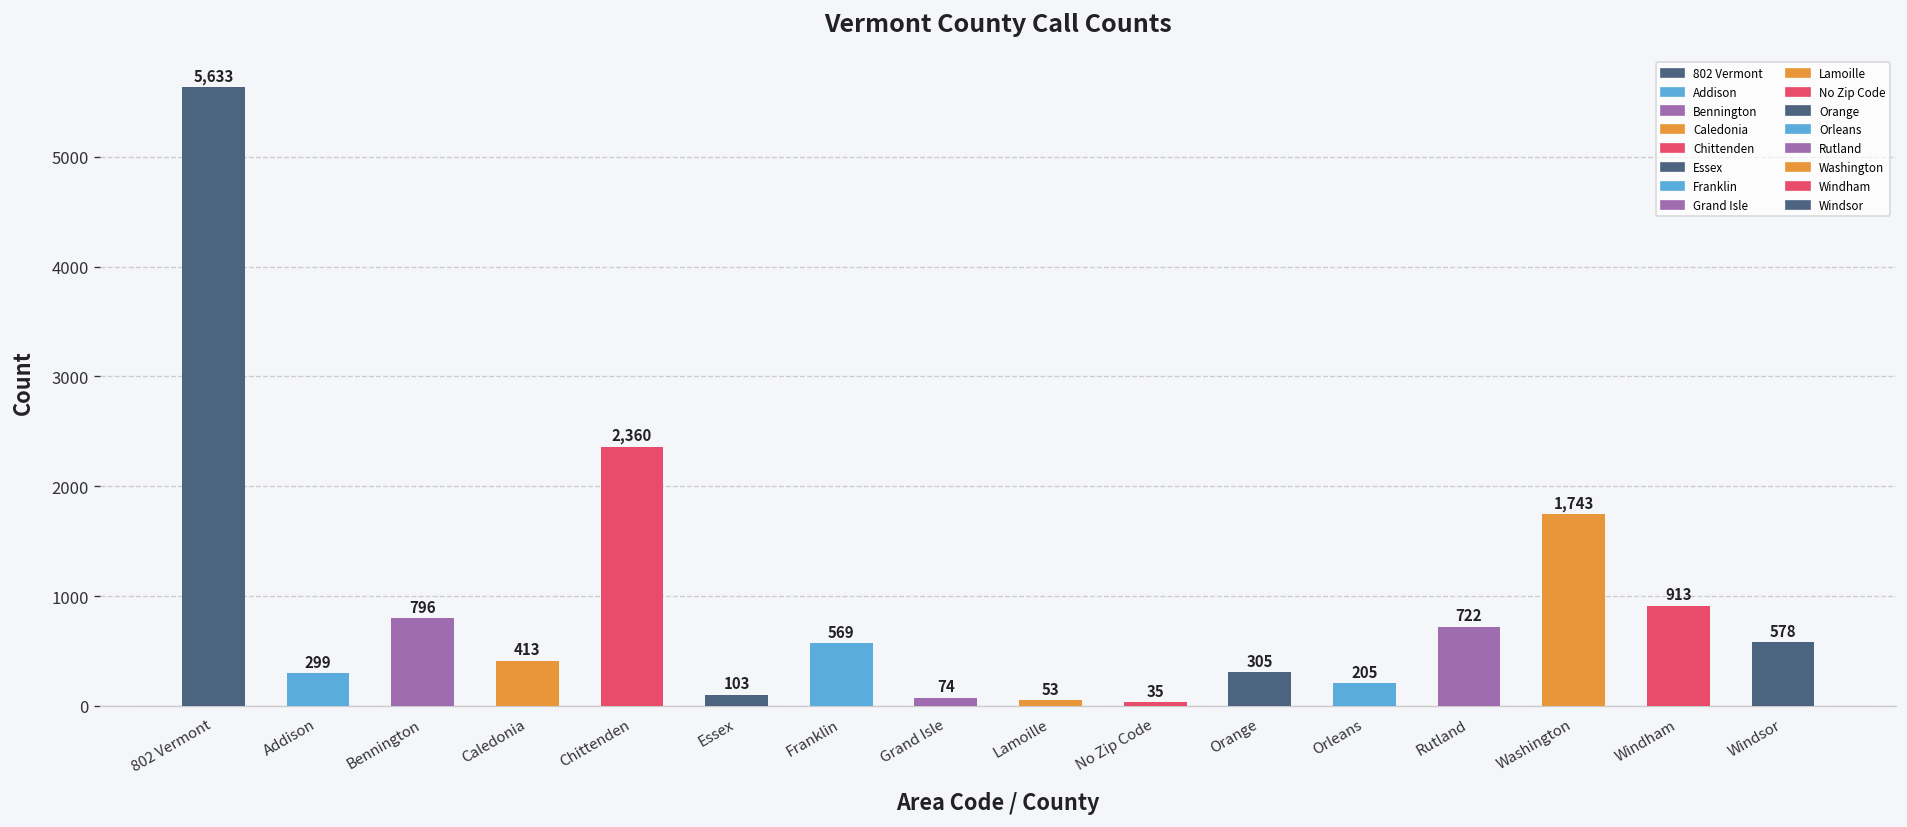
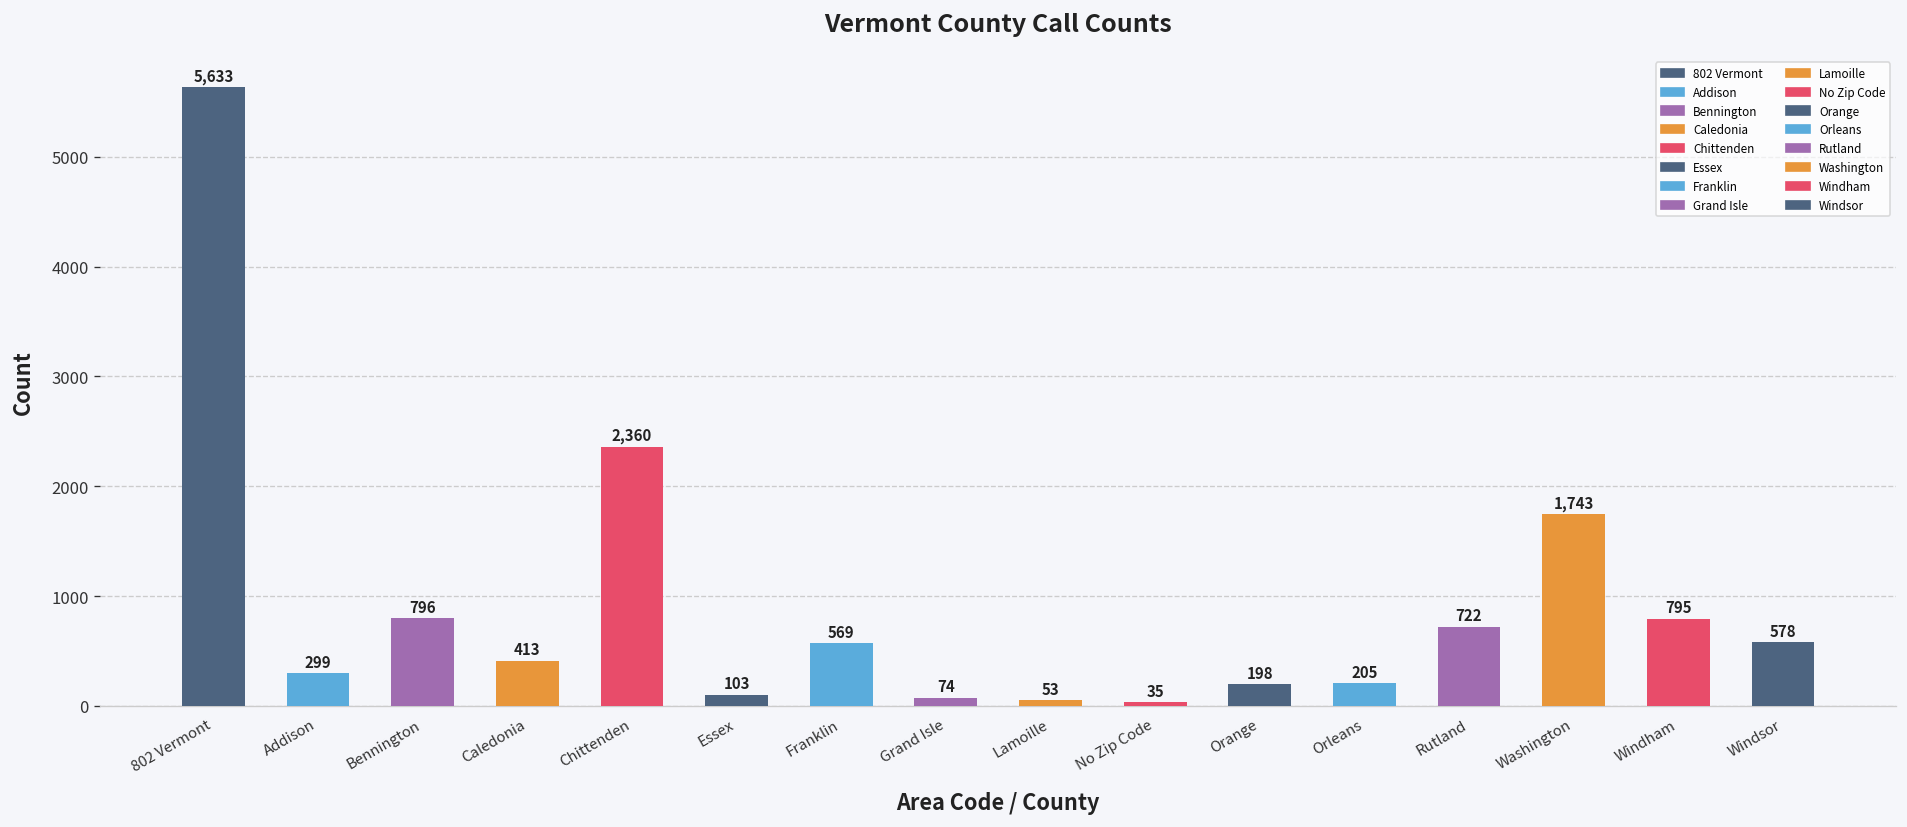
  {
    "802 Vermont": "5,633",
    "Addison": "299",
    "Bennington": "796",
    "Caledonia": "413",
    "Chittenden": "2,360",
    "Essex": "103",
    "Franklin": "569",
    "Grand Isle": "74",
    "Lamoille": "53",
    "No Zip Code": "35",
-   "Orange": "305",
+   "Orange": "198",
    "Orleans": "205",
    "Rutland": "722",
    "Washington": "1,743",
-   "Windham": "913",
+   "Windham": "795",
    "Windsor": "578"
  }
